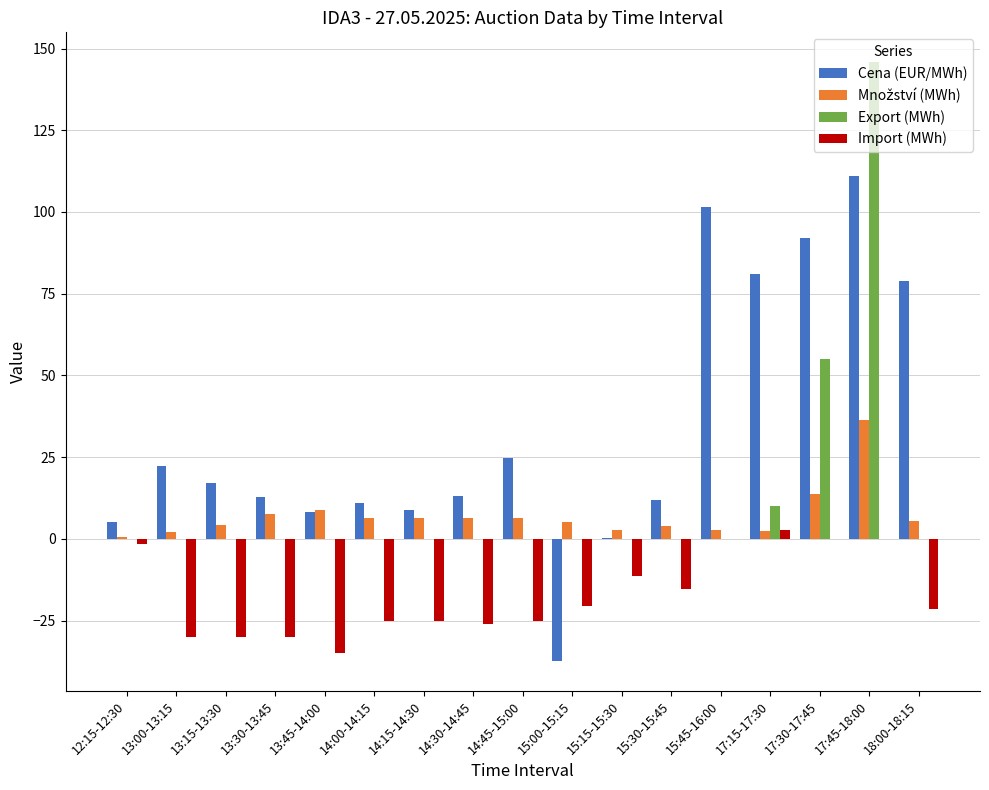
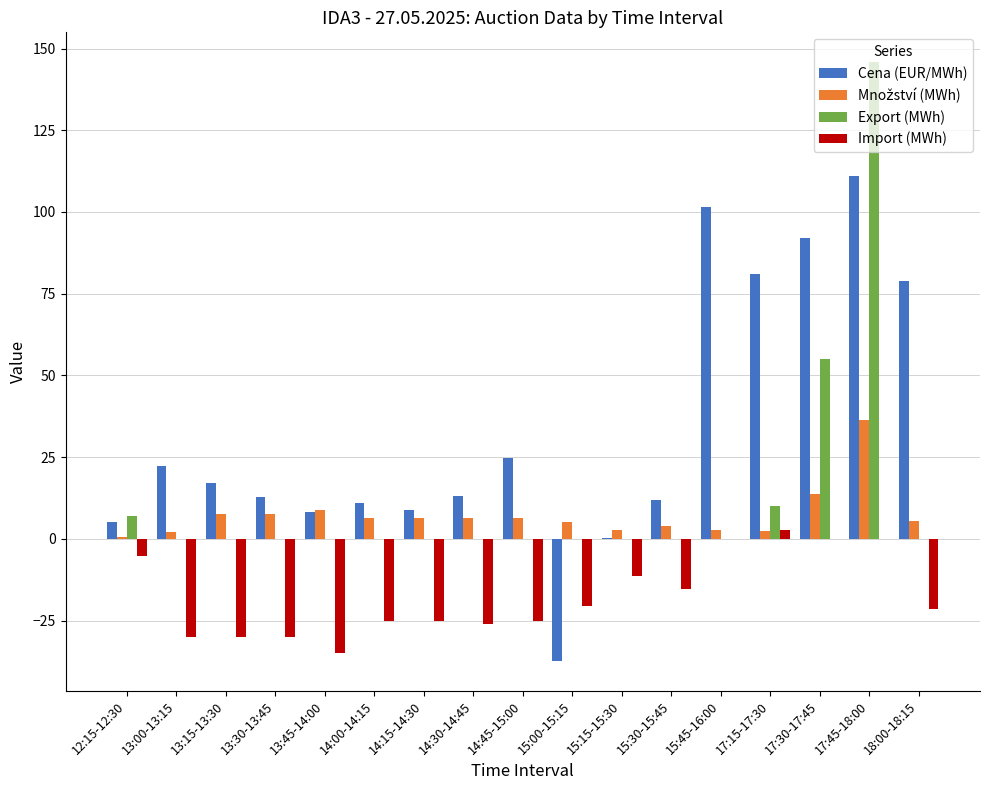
  {
    "Cena (EUR/MWh)": {
      "12:15-12:30": 5,
      "13:00-13:15": 22,
      "13:15-13:30": 17,
      "13:30-13:45": 13,
      "13:45-14:00": 8,
      "14:00-14:15": 11,
      "14:15-14:30": 9,
      "14:30-14:45": 13,
      "14:45-15:00": 25,
      "15:00-15:15": -37,
      "15:30-15:45": 12,
      "15:45-16:00": 102,
      "17:15-17:30": 81,
      "17:30-17:45": 92,
      "17:45-18:00": 111,
      "18:00-18:15": 79
    },
    "Množství (MWh)": {
      "13:00-13:15": 2,
-     "13:15-13:30": 4,
+     "13:15-13:30": 8,
      "13:30-13:45": 8,
      "13:45-14:00": 9,
      "14:00-14:15": 6,
      "14:15-14:30": 6,
      "14:30-14:45": 6,
      "14:45-15:00": 6,
      "15:00-15:15": 5,
      "15:15-15:30": 3,
      "15:30-15:45": 4,
      "15:45-16:00": 3,
      "17:15-17:30": 3,
      "17:30-17:45": 14,
      "17:45-18:00": 36,
      "18:00-18:15": 5
    },
    "Export (MWh)": {
-     "12:15-12:30": 0,
+     "12:15-12:30": 7,
      "13:00-13:15": 0,
      "13:15-13:30": 0,
      "13:30-13:45": 0,
      "13:45-14:00": 0,
      "14:00-14:15": 0,
      "14:15-14:30": 0,
      "14:30-14:45": 0,
      "14:45-15:00": 0,
      "15:00-15:15": 0,
      "15:15-15:30": 0,
      "15:30-15:45": 0,
      "15:45-16:00": 0,
      "17:15-17:30": 10,
      "17:30-17:45": 55,
      "18:00-18:15": 0
    },
    "Import (MWh)": {
-     "12:15-12:30": -2,
+     "12:15-12:30": -5,
      "13:00-13:15": -30,
      "13:15-13:30": -30,
      "13:30-13:45": -30,
      "13:45-14:00": -35,
      "14:00-14:15": -25,
      "14:15-14:30": -25,
      "14:30-14:45": -26,
      "14:45-15:00": -25,
      "15:00-15:15": -20,
      "15:15-15:30": -11,
      "15:30-15:45": -15,
      "15:45-16:00": 0,
      "17:15-17:30": 3,
      "17:30-17:45": 0,
      "17:45-18:00": 0,
      "18:00-18:15": -21
    }
  }
